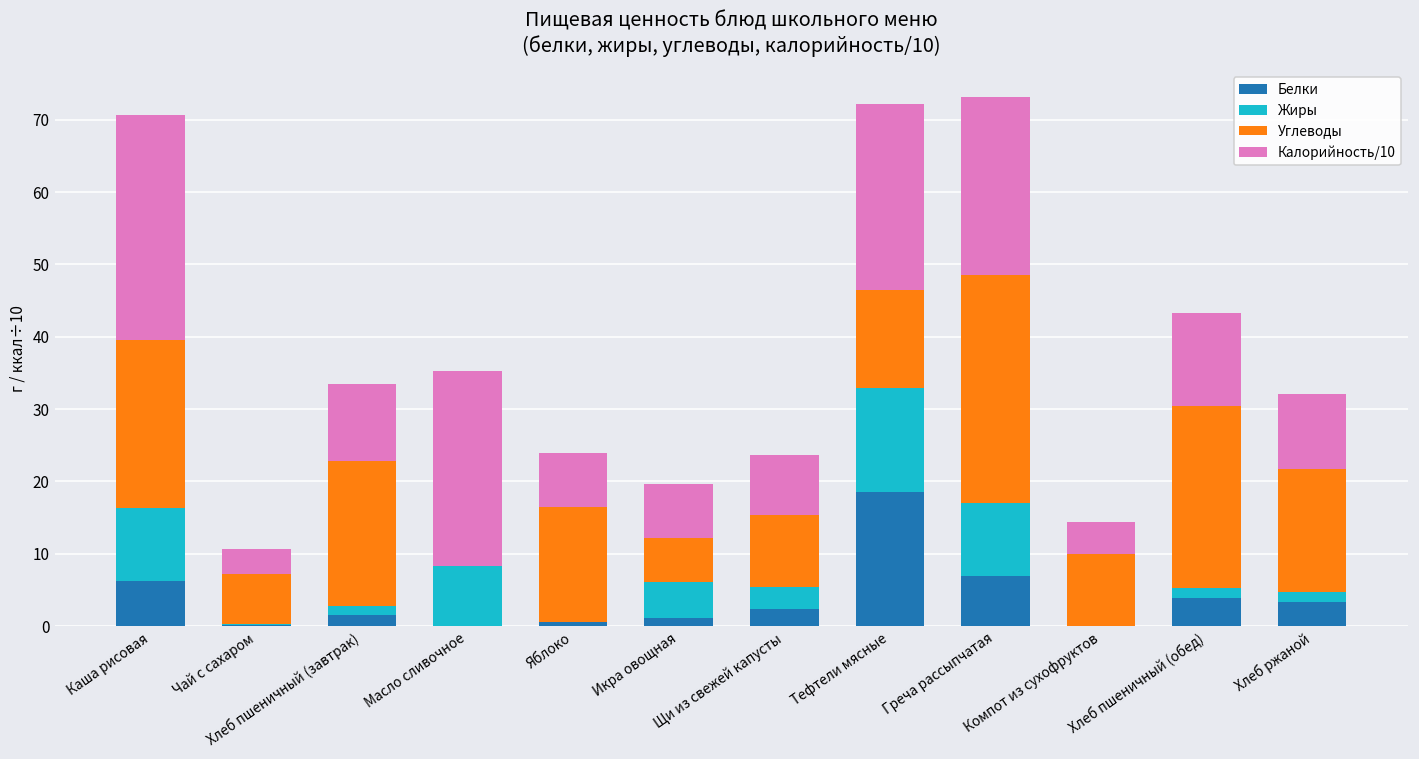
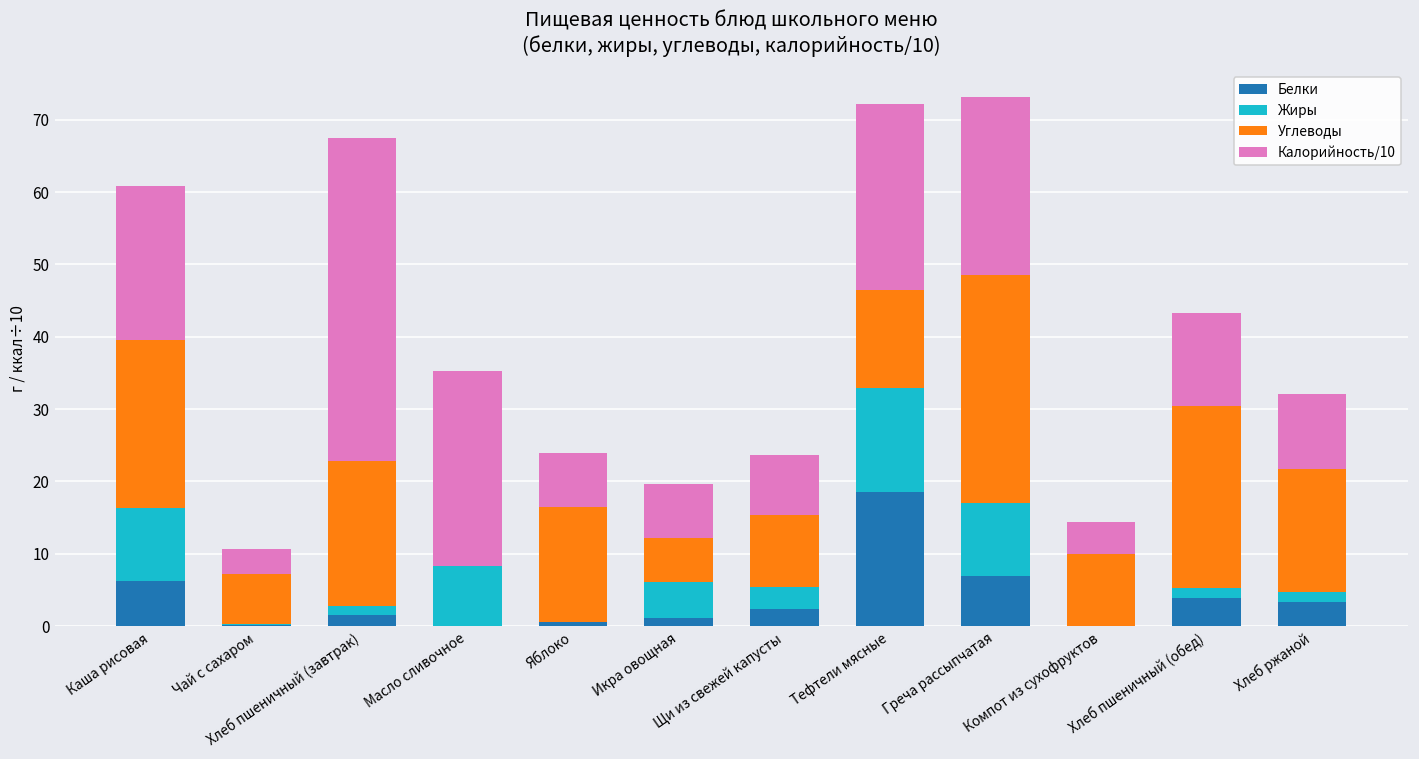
  {
    "Белки": {
      "Каша рисовая": 6,
      "Хлеб пшеничный (завтрак)": 2,
      "Яблоко": 1,
      "Икра овощная": 1,
      "Щи из свежей капусты": 2,
      "Тефтели мясные": 19,
      "Греча рассыпчатая": 7,
      "Хлеб пшеничный (обед)": 4,
      "Хлеб ржаной": 3
    },
    "Жиры": {
      "Каша рисовая": 10,
      "Хлеб пшеничный (завтрак)": 1,
      "Масло сливочное": 8,
      "Яблоко": 0,
      "Икра овощная": 5,
      "Щи из свежей капусты": 3,
      "Тефтели мясные": 14,
      "Греча рассыпчатая": 10,
      "Компот из сухофруктов": 0,
      "Хлеб пшеничный (обед)": 2,
      "Хлеб ржаной": 1
    },
    "Углеводы": {
      "Каша рисовая": 23,
      "Чай с сахаром": 7,
      "Хлеб пшеничный (завтрак)": 20,
      "Яблоко": 16,
      "Икра овощная": 6,
      "Щи из свежей капусты": 10,
      "Тефтели мясные": 14,
      "Греча рассыпчатая": 31,
      "Компот из сухофруктов": 10,
      "Хлеб пшеничный (обед)": 25,
      "Хлеб ржаной": 17
    },
    "Калорийность/10": {
-     "Каша рисовая": 31,
+     "Каша рисовая": 21,
      "Чай с сахаром": 3,
-     "Хлеб пшеничный (завтрак)": 11,
+     "Хлеб пшеничный (завтрак)": 45,
      "Масло сливочное": 27,
      "Яблоко": 7,
      "Икра овощная": 7,
      "Щи из свежей капусты": 8,
      "Тефтели мясные": 26,
      "Греча рассыпчатая": 25,
      "Компот из сухофруктов": 4,
      "Хлеб пшеничный (обед)": 13,
      "Хлеб ржаной": 10
    }
  }
